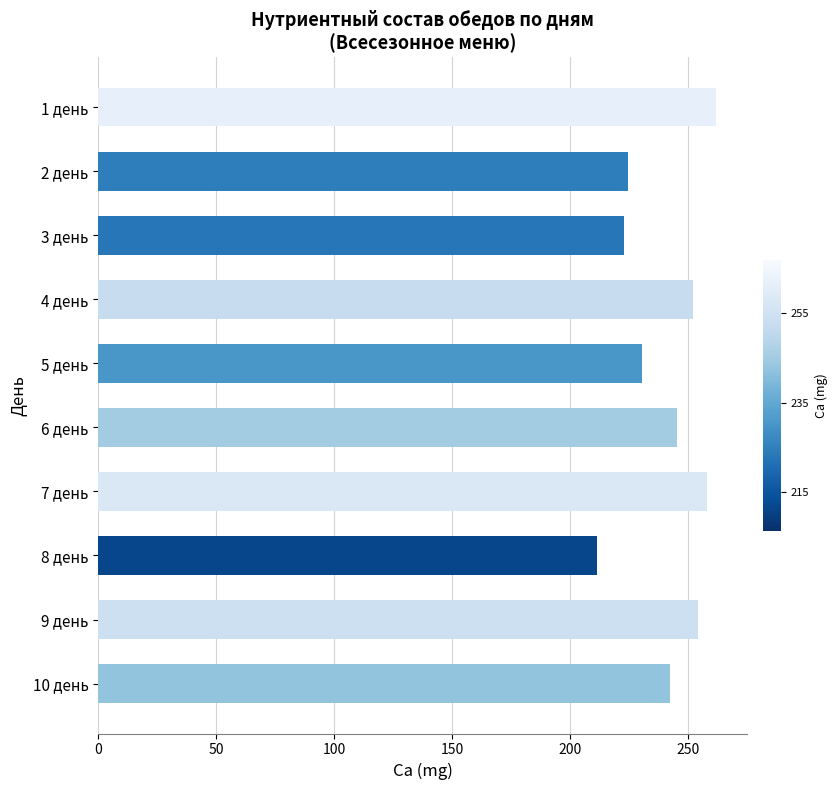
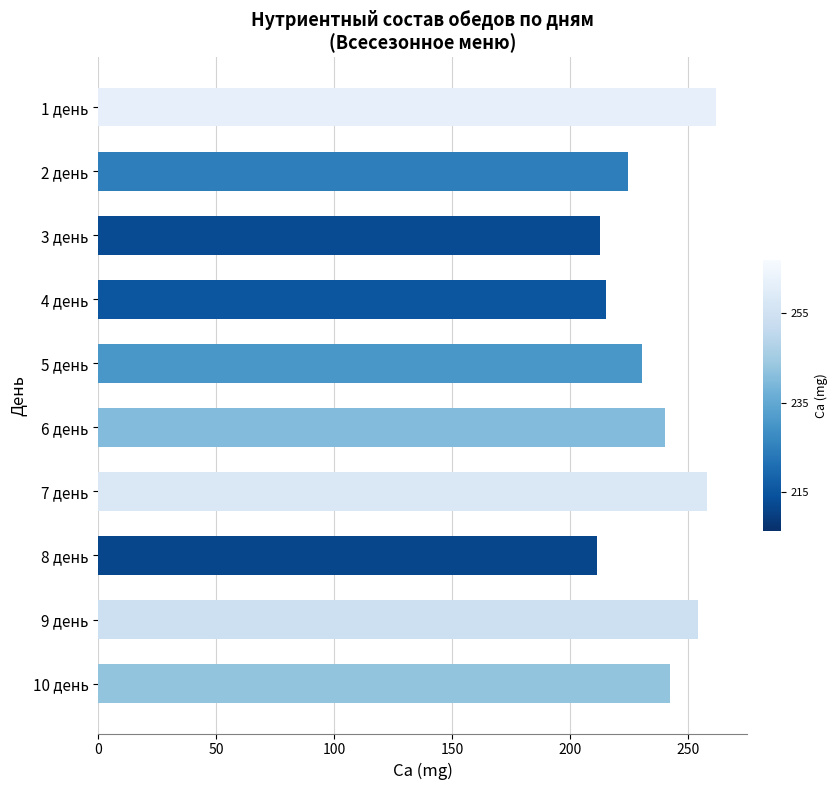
  {
    "1 день": 262,
    "2 день": 225,
-   "3 день": 223,
-   "4 день": 252,
+   "3 день": 213,
+   "4 день": 215,
    "5 день": 230,
-   "6 день": 245,
+   "6 день": 240,
    "7 день": 258,
    "8 день": 211,
    "9 день": 254,
    "10 день": 243
  }
